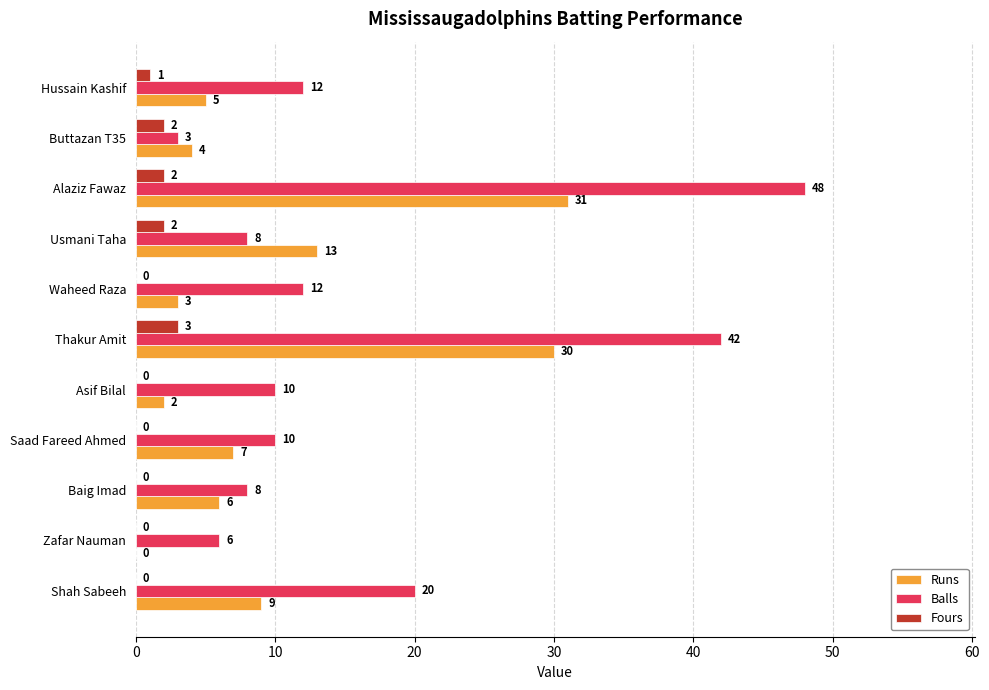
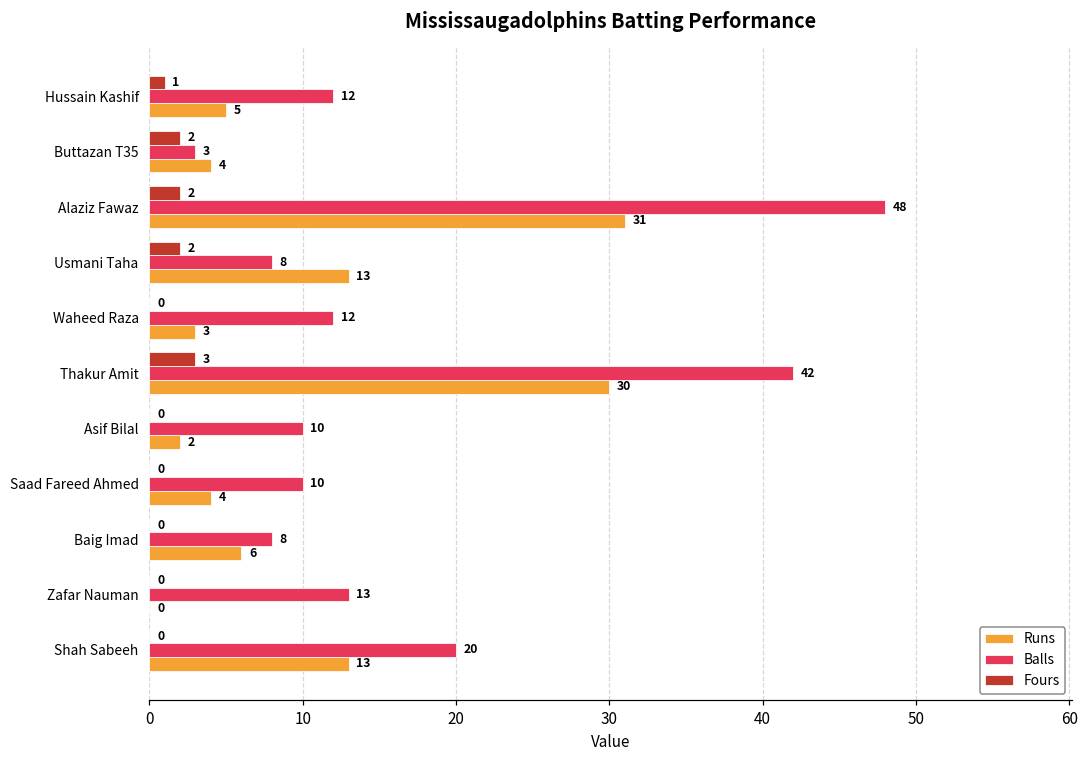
  {
    "Runs": {
      "Hussain Kashif": 5,
      "Buttazan T35": 4,
      "Alaziz Fawaz": 31,
      "Usmani Taha": 13,
      "Waheed Raza": 3,
      "Thakur Amit": 30,
      "Asif Bilal": 2,
-     "Saad Fareed Ahmed": 7,
+     "Saad Fareed Ahmed": 4,
      "Baig Imad": 6,
      "Zafar Nauman": 0,
-     "Shah Sabeeh": 9
+     "Shah Sabeeh": 13
    },
    "Balls": {
      "Hussain Kashif": 12,
      "Buttazan T35": 3,
      "Alaziz Fawaz": 48,
      "Usmani Taha": 8,
      "Waheed Raza": 12,
      "Thakur Amit": 42,
      "Asif Bilal": 10,
      "Saad Fareed Ahmed": 10,
      "Baig Imad": 8,
-     "Zafar Nauman": 6,
+     "Zafar Nauman": 13,
      "Shah Sabeeh": 20
    },
    "Fours": {
      "Hussain Kashif": 1,
      "Buttazan T35": 2,
      "Alaziz Fawaz": 2,
      "Usmani Taha": 2,
      "Waheed Raza": 0,
      "Thakur Amit": 3,
      "Asif Bilal": 0,
      "Saad Fareed Ahmed": 0,
      "Baig Imad": 0,
      "Zafar Nauman": 0,
      "Shah Sabeeh": 0
    }
  }
